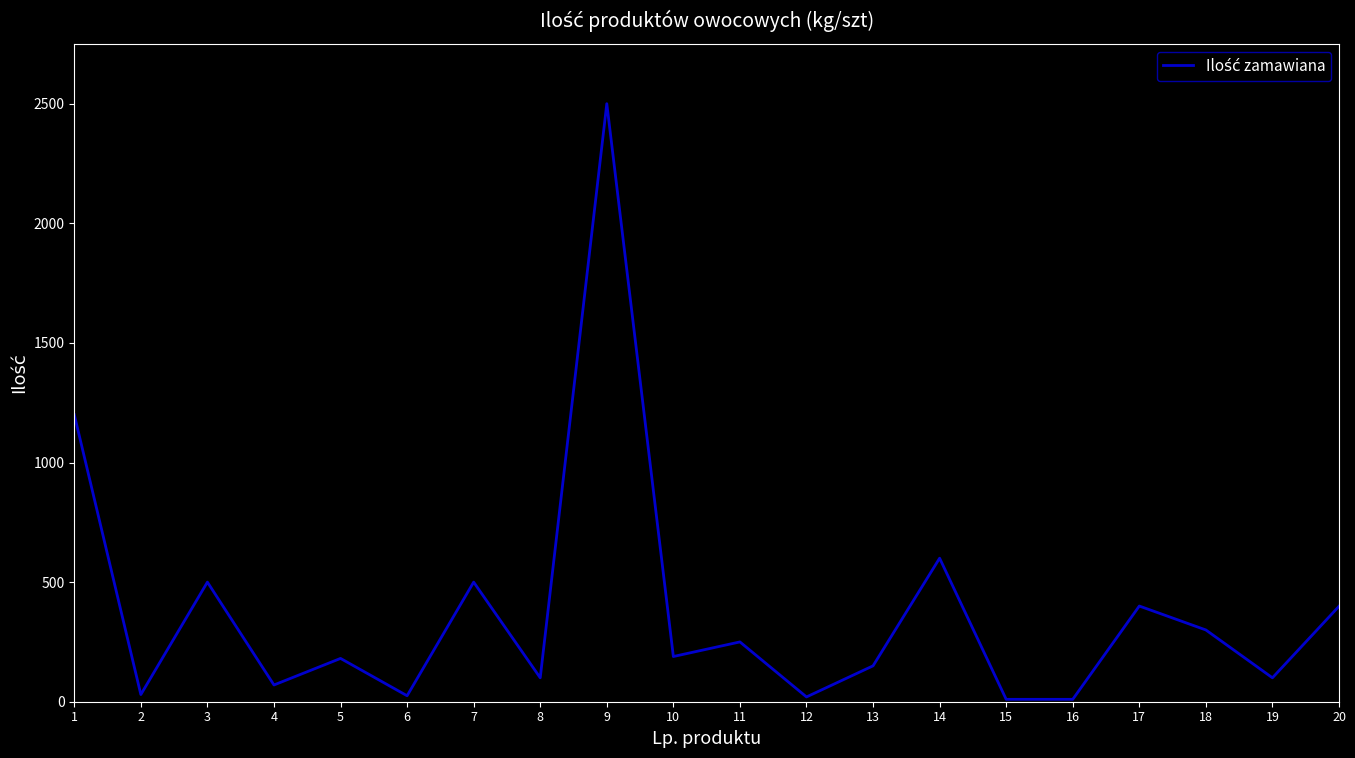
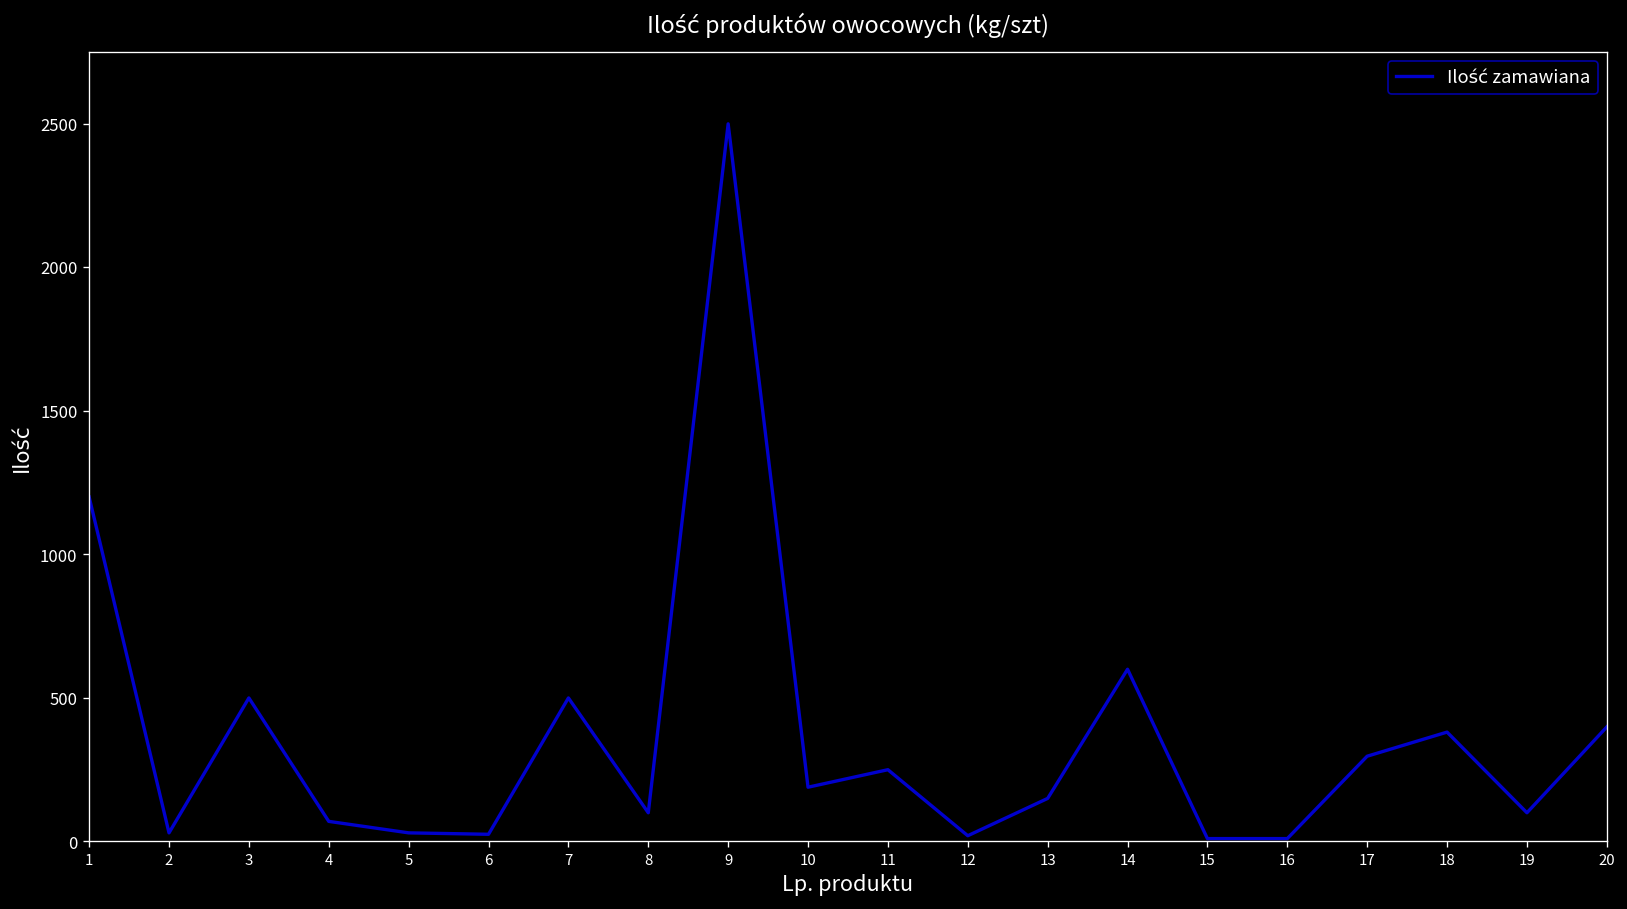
  {
    "1": 1200,
    "2": 30,
    "3": 500,
    "4": 70,
-   "5": 180,
+   "5": 30,
    "6": 30,
    "7": 500,
    "8": 100,
    "9": 2500,
    "10": 190,
    "11": 250,
    "12": 20,
    "13": 150,
    "14": 600,
    "15": 10,
    "16": 10,
-   "17": 400,
-   "18": 300,
+   "17": 300,
+   "18": 380,
    "19": 100,
    "20": 400
  }
